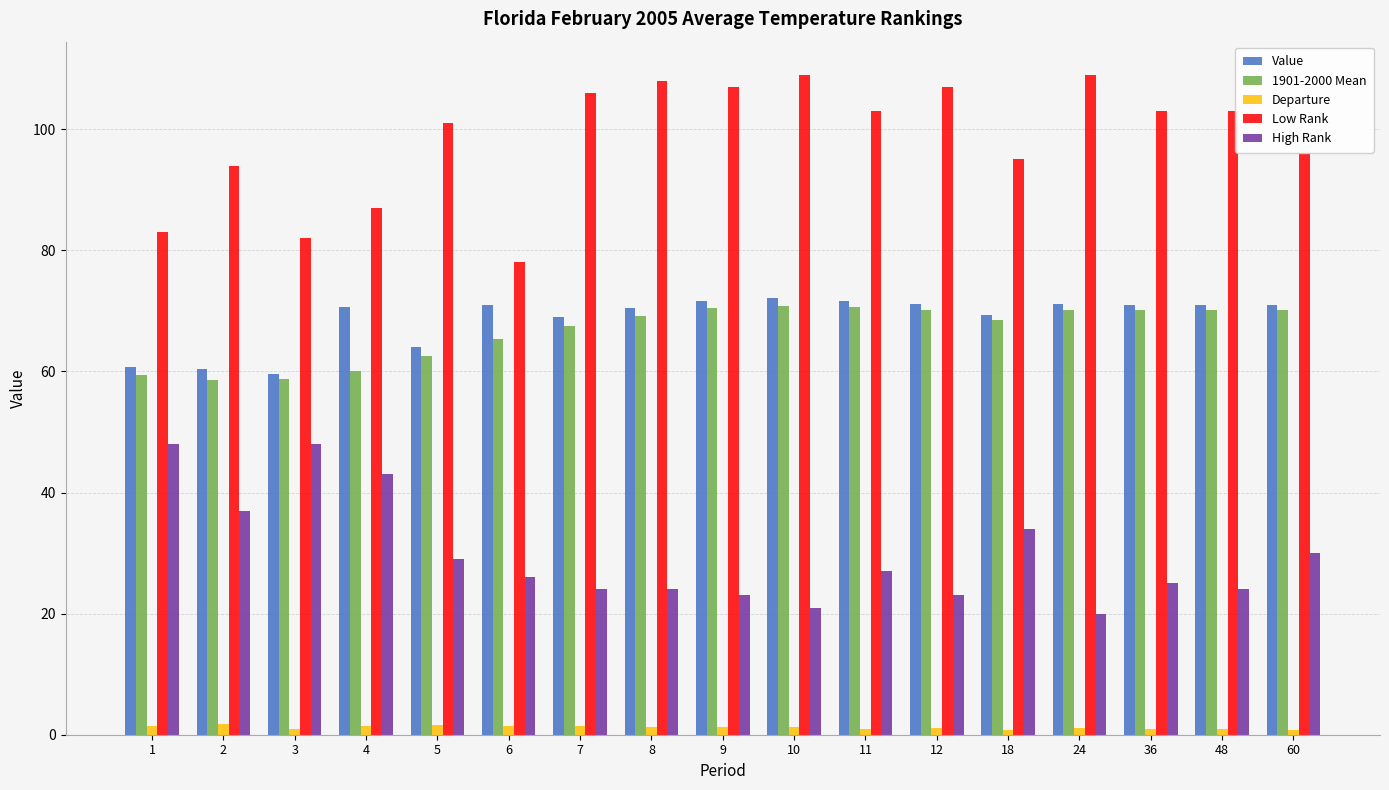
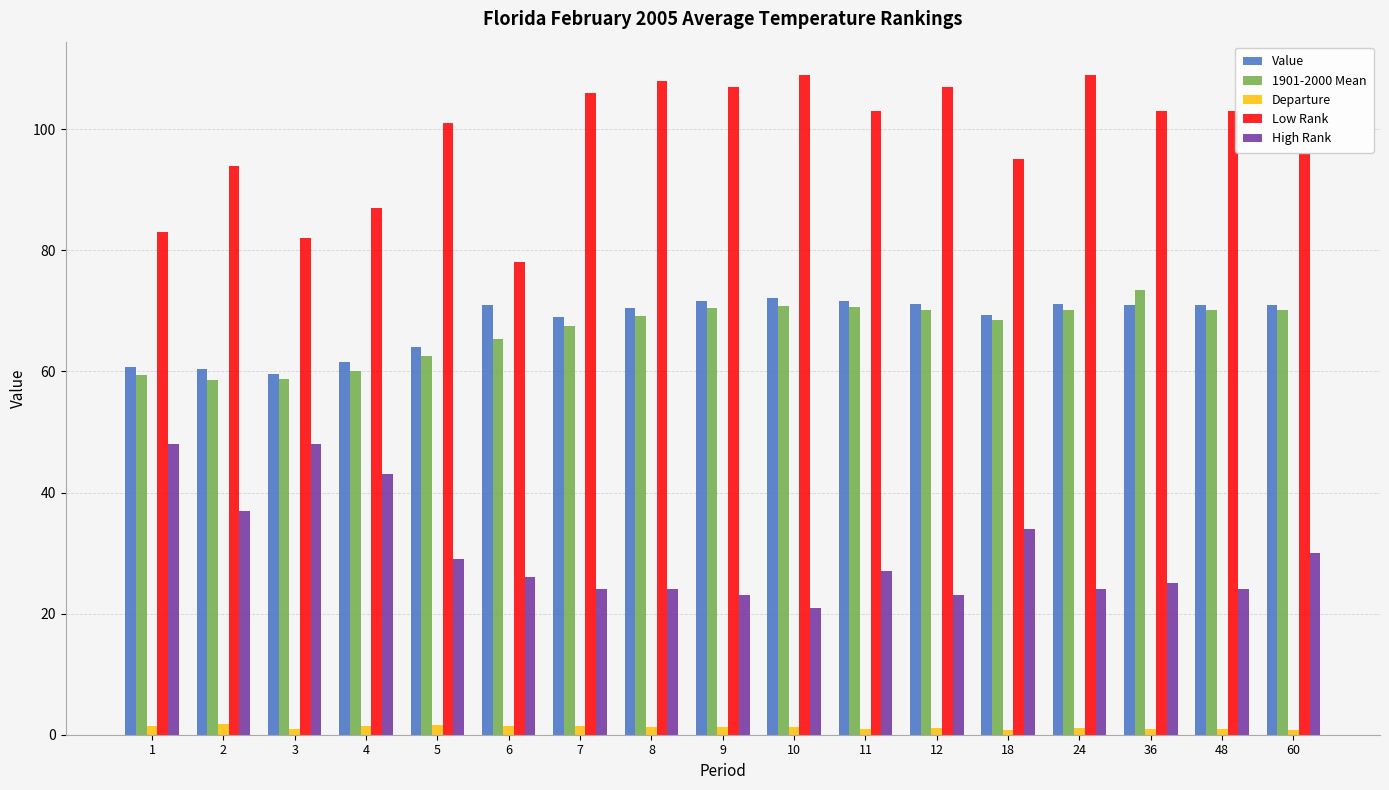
  {
    "Value": {
      "1": 61,
      "2": 60,
      "3": 60,
-     "4": 71,
+     "4": 62,
      "5": 64,
      "6": 71,
      "7": 69,
      "8": 71,
      "9": 72,
      "10": 72,
      "11": 72,
      "12": 71,
      "18": 69,
      "24": 71,
      "36": 71,
      "48": 71,
      "60": 71
    },
    "1901-2000 Mean": {
      "1": 59,
      "2": 59,
      "3": 59,
      "4": 60,
      "5": 63,
      "6": 65,
      "7": 68,
      "8": 69,
      "9": 70,
      "10": 71,
      "11": 71,
      "12": 70,
      "18": 69,
      "24": 70,
-     "36": 70,
+     "36": 74,
      "48": 70,
      "60": 70
    },
    "Departure": {
      "1": 1,
      "2": 2,
      "3": 1,
      "4": 2,
      "5": 2,
      "6": 2,
      "7": 1,
      "8": 1,
      "9": 1,
      "10": 1,
      "11": 1,
      "12": 1,
      "18": 1,
      "24": 1,
      "36": 1,
      "48": 1,
      "60": 1
    },
    "Low Rank": {
      "1": 83,
      "2": 94,
      "3": 82,
      "4": 87,
      "5": 101,
      "6": 78,
      "7": 106,
      "8": 108,
      "9": 107,
      "10": 109,
      "11": 103,
      "12": 107,
      "18": 95,
      "24": 109,
      "36": 103,
      "48": 103,
      "60": 96
    },
    "High Rank": {
      "1": 48,
      "2": 37,
      "3": 48,
      "4": 43,
      "5": 29,
      "6": 26,
      "7": 24,
      "8": 24,
      "9": 23,
      "10": 21,
      "11": 27,
      "12": 23,
      "18": 34,
-     "24": 20,
+     "24": 24,
      "36": 25,
      "48": 24,
      "60": 30
    }
  }
